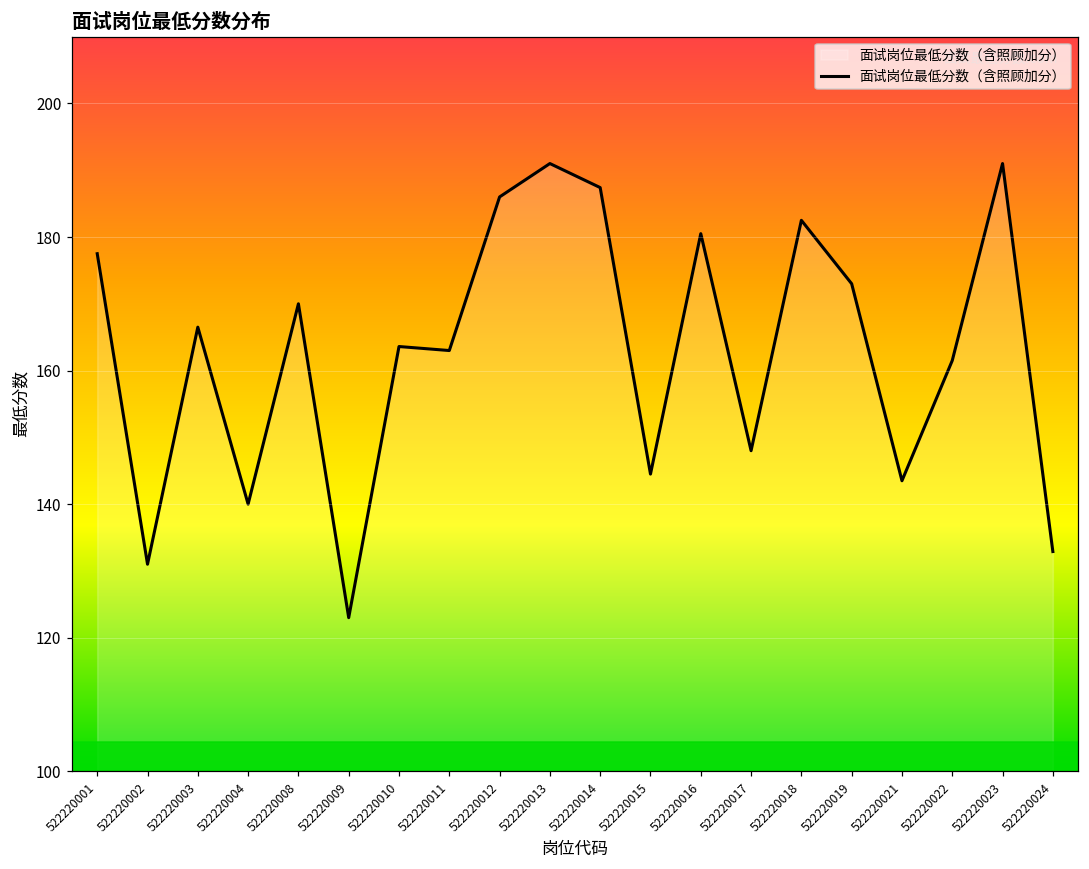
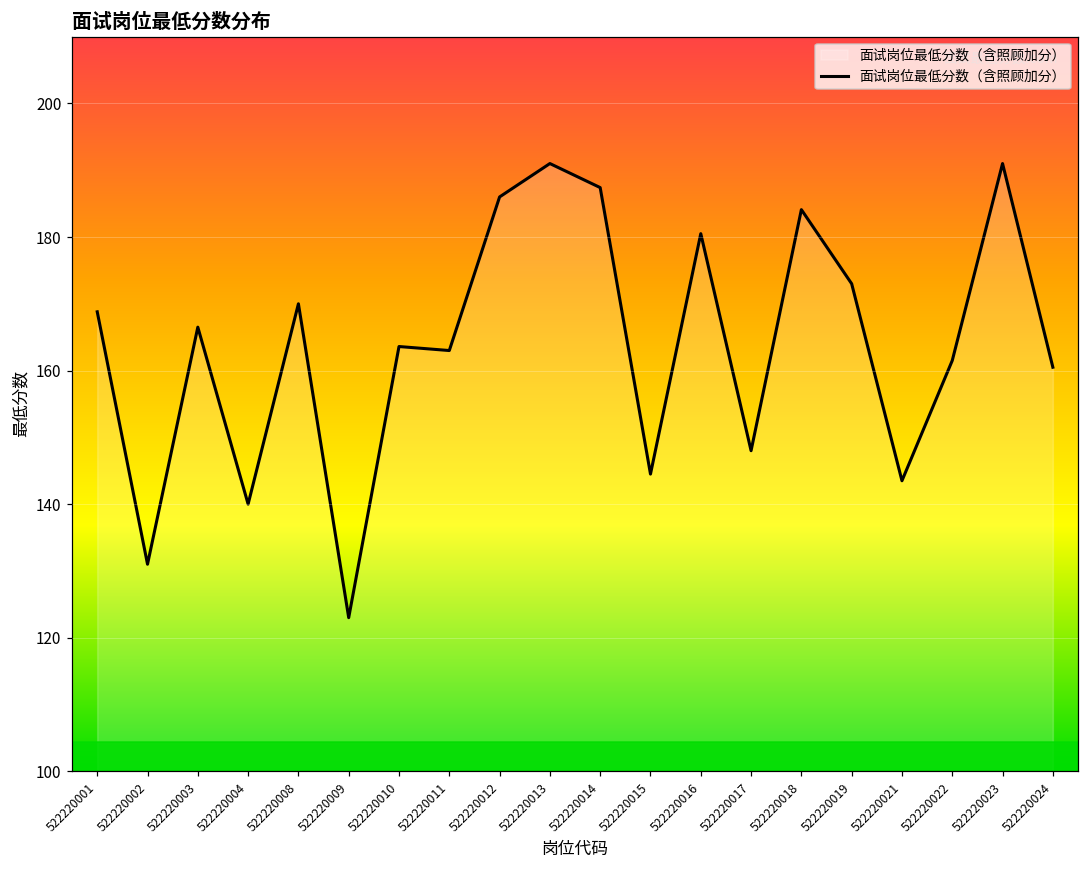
  {
-   "522220001": 178,
+   "522220001": 169,
    "522220002": 131,
    "522220003": 167,
    "522220004": 140,
    "522220008": 170,
    "522220009": 123,
    "522220010": 164,
    "522220011": 163,
    "522220012": 186,
    "522220013": 191,
    "522220014": 187,
    "522220015": 145,
    "522220016": 181,
    "522220017": 148,
-   "522220018": 183,
+   "522220018": 184,
    "522220019": 173,
    "522220021": 144,
    "522220022": 162,
    "522220023": 191,
-   "522220024": 133
+   "522220024": 161
  }
